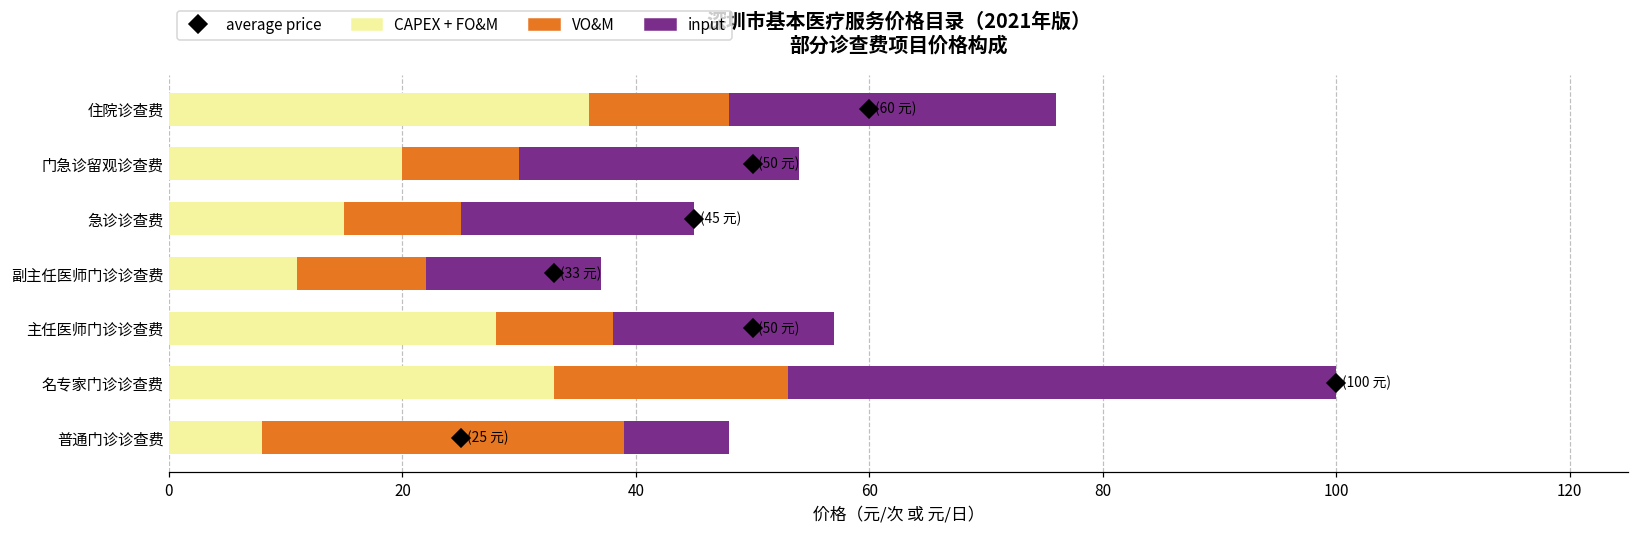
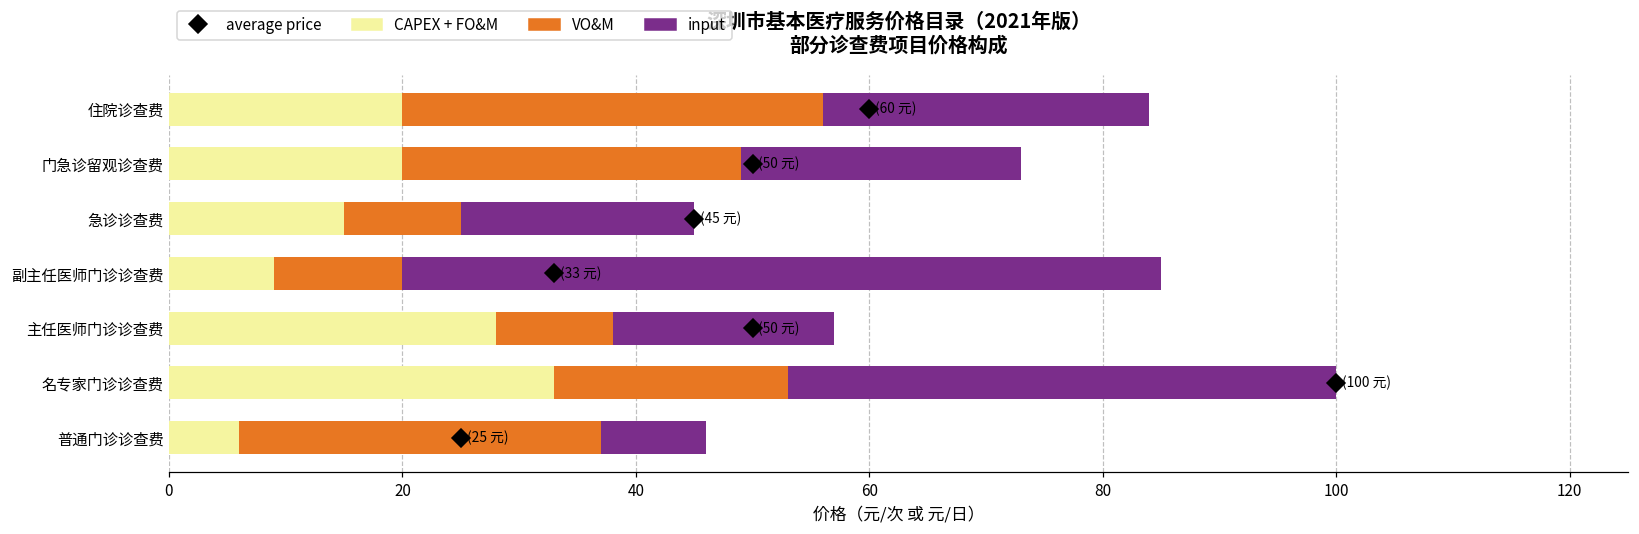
  {
    "CAPEX + FO&M": {
-     "住院诊查费": 36,
+     "住院诊查费": 20,
      "门急诊留观诊查费": 20,
      "急诊诊查费": 15,
-     "副主任医师门诊诊查费": 11,
+     "副主任医师门诊诊查费": 9,
      "主任医师门诊诊查费": 28,
      "名专家门诊诊查费": 33,
-     "普通门诊诊查费": 8
+     "普通门诊诊查费": 6
    },
    "VO&M": {
-     "住院诊查费": 12,
-     "门急诊留观诊查费": 10,
+     "住院诊查费": 36,
+     "门急诊留观诊查费": 29,
      "急诊诊查费": 10,
      "副主任医师门诊诊查费": 11,
      "主任医师门诊诊查费": 10,
      "名专家门诊诊查费": 20
    },
    "input": {
-     "副主任医师门诊诊查费": 15,
+     "副主任医师门诊诊查费": 65,
      "普通门诊诊查费": 9
    }
  }
